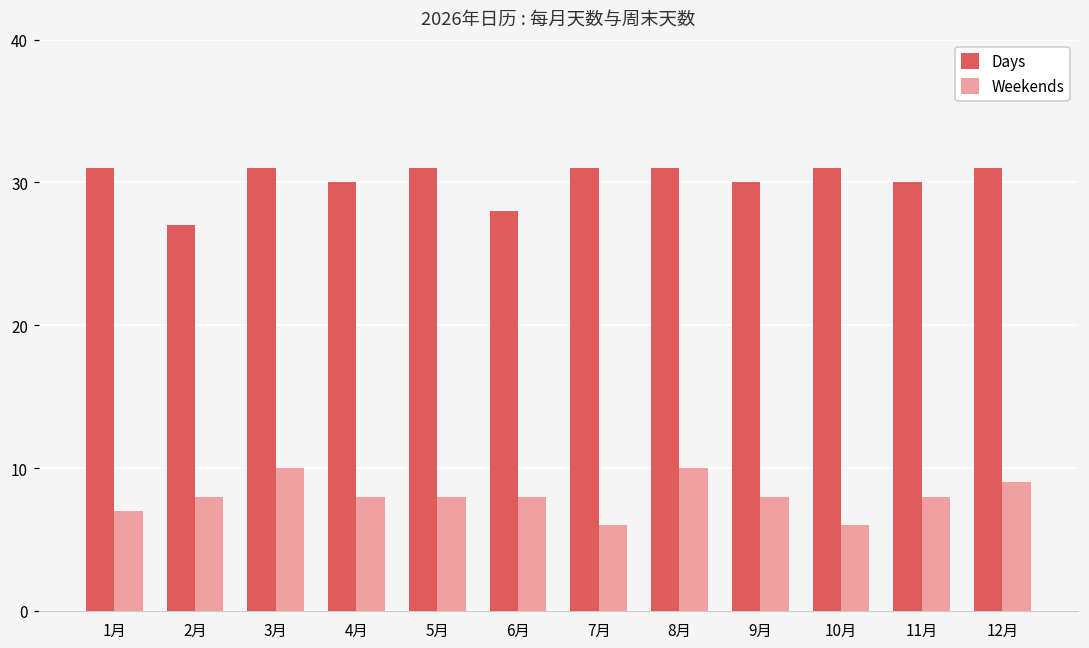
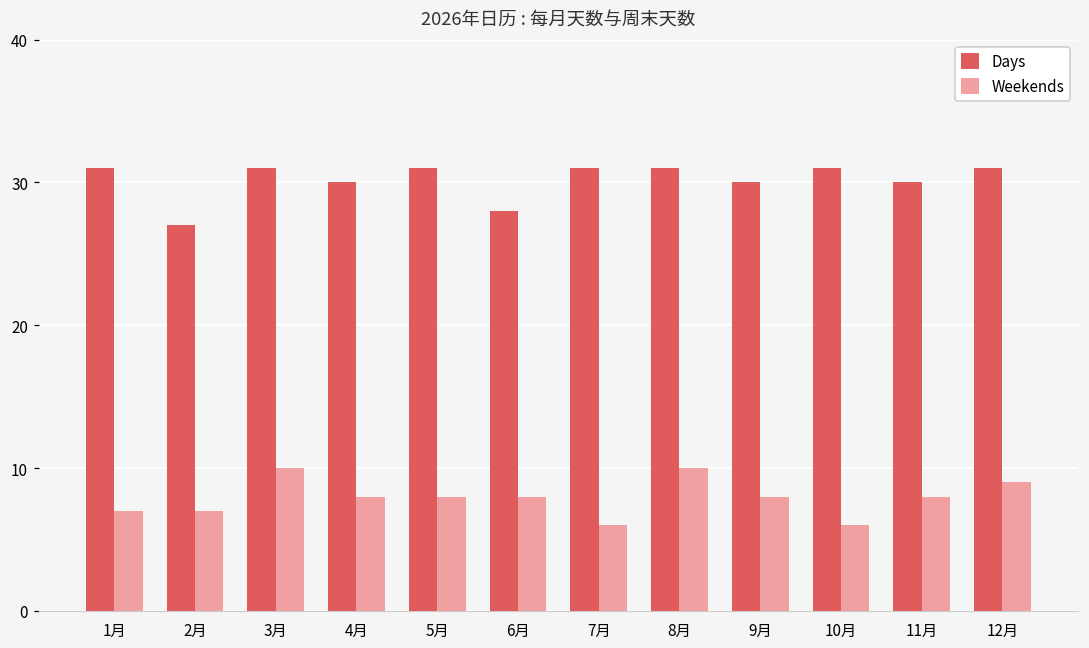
  {
    "Days": {
      "1月": 31,
      "2月": 27,
      "3月": 31,
      "4月": 30,
      "5月": 31,
      "6月": 28,
      "7月": 31,
      "8月": 31,
      "9月": 30,
      "10月": 31,
      "11月": 30,
      "12月": 31
    },
    "Weekends": {
      "1月": 7,
-     "2月": 8,
+     "2月": 7,
      "3月": 10,
      "4月": 8,
      "5月": 8,
      "6月": 8,
      "7月": 6,
      "8月": 10,
      "9月": 8,
      "10月": 6,
      "11月": 8,
      "12月": 9
    }
  }
